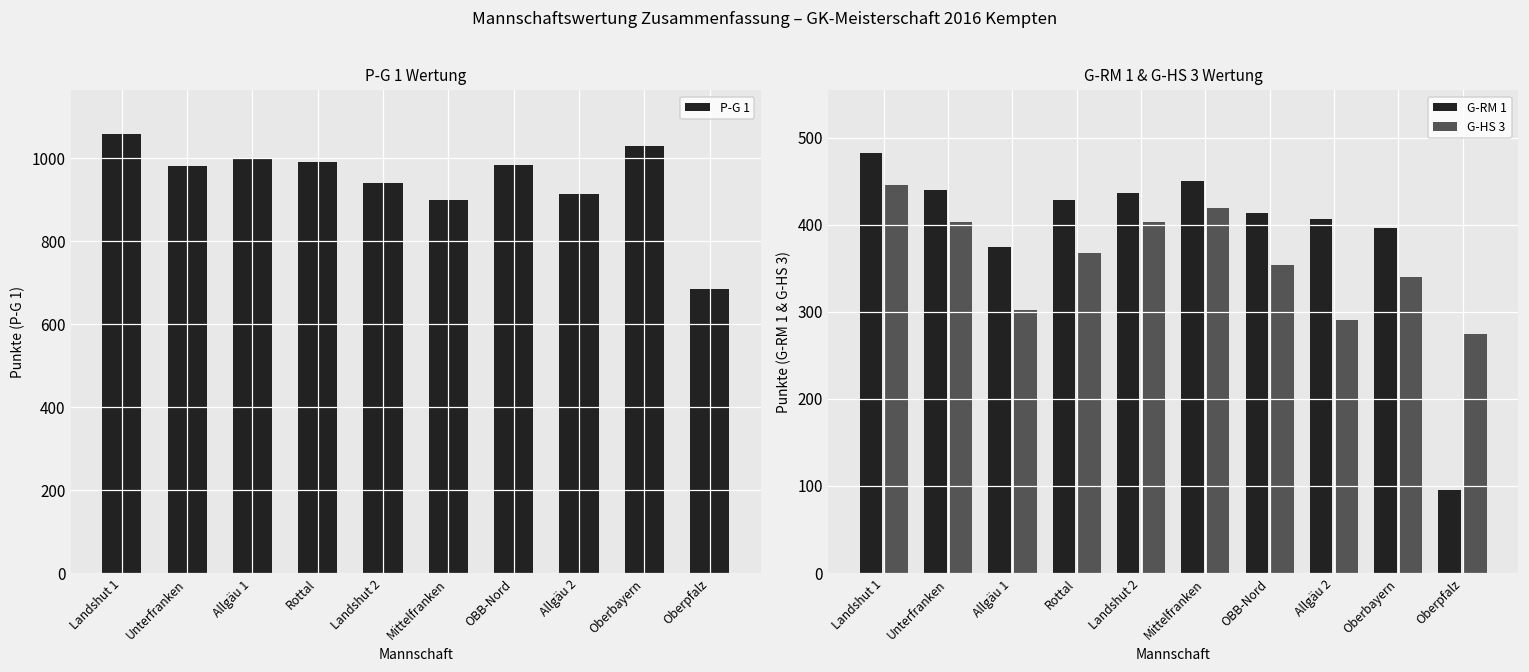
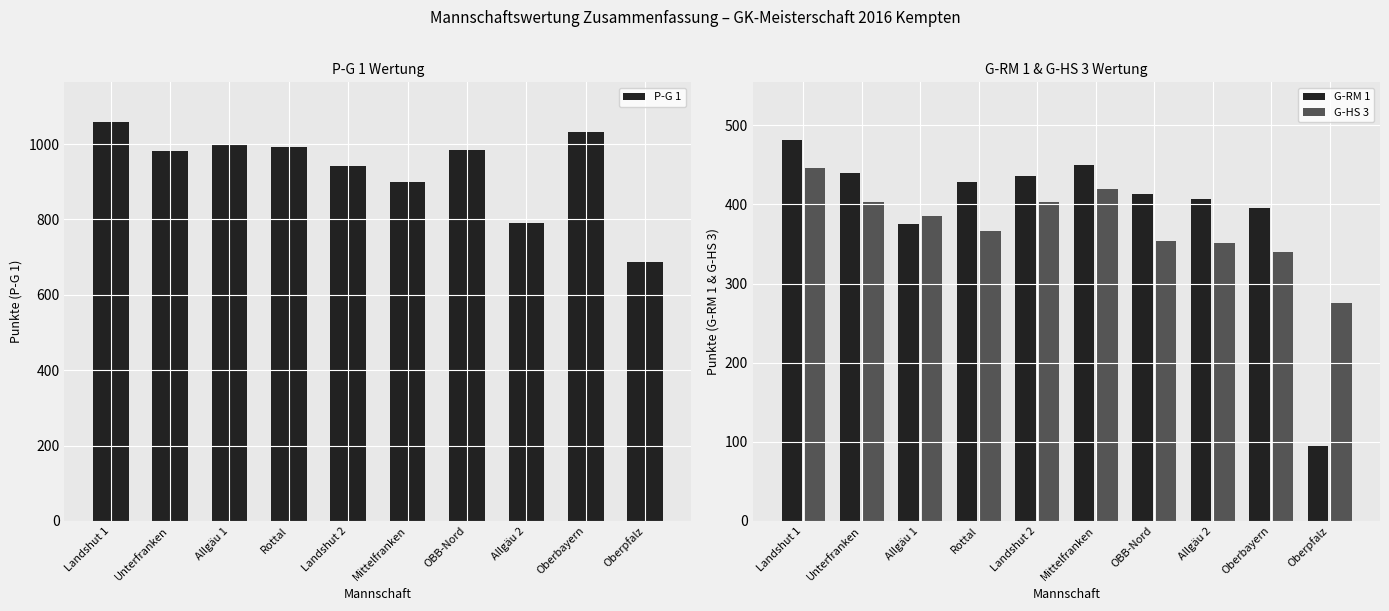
  {
    "P-G 1 Wertung": {
      "Landshut 1": 1060,
      "Unterfranken": 980,
      "Allgäu 1": 1000,
      "Rottal": 990,
      "Landshut 2": 940,
      "Mittelfranken": 900,
      "OBB-Nord": 980,
-     "Allgäu 2": 910,
+     "Allgäu 2": 790,
      "Oberbayern": 1030,
      "Oberpfalz": 690
    },
    "G-RM 1 & G-HS 3 Wertung": {
      "G-RM 1": {
        "Landshut 1": 480,
        "Unterfranken": 440,
        "Allgäu 1": 380,
        "Rottal": 430,
        "Landshut 2": 440,
        "Mittelfranken": 450,
        "OBB-Nord": 410,
        "Allgäu 2": 410,
        "Oberbayern": 400,
        "Oberpfalz": 100
      },
      "G-HS 3": {
        "Landshut 1": 450,
        "Unterfranken": 400,
-       "Allgäu 1": 300,
+       "Allgäu 1": 390,
        "Rottal": 370,
        "Landshut 2": 400,
        "Mittelfranken": 420,
        "OBB-Nord": 350,
-       "Allgäu 2": 290,
+       "Allgäu 2": 350,
        "Oberbayern": 340,
        "Oberpfalz": 280
      }
    }
  }
